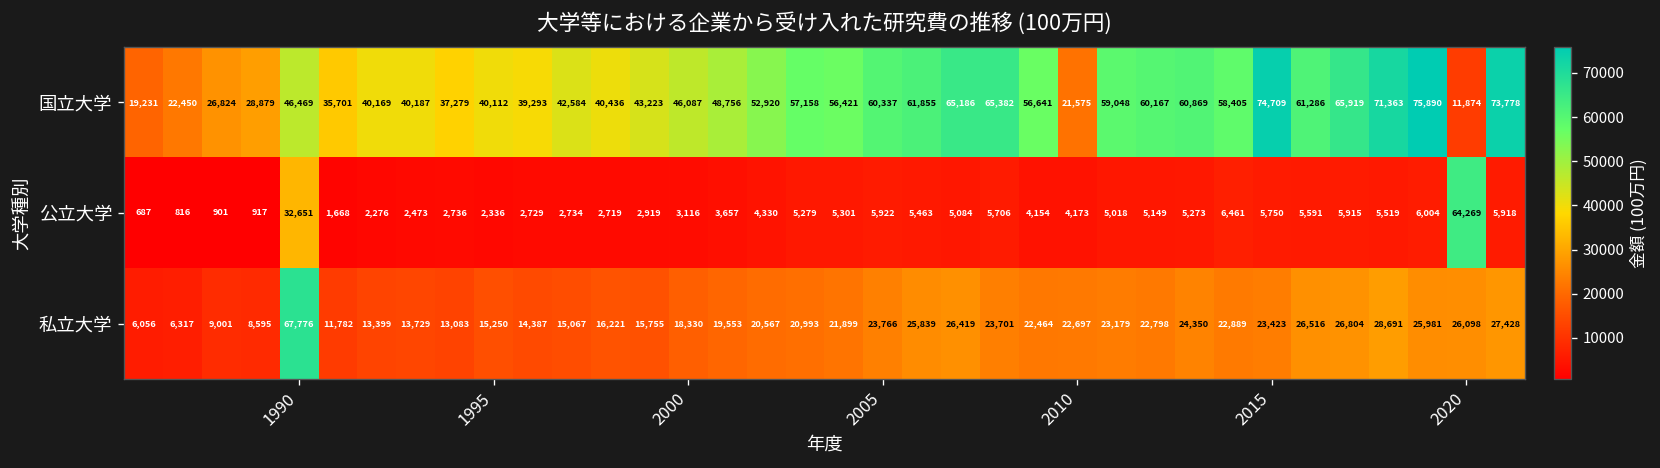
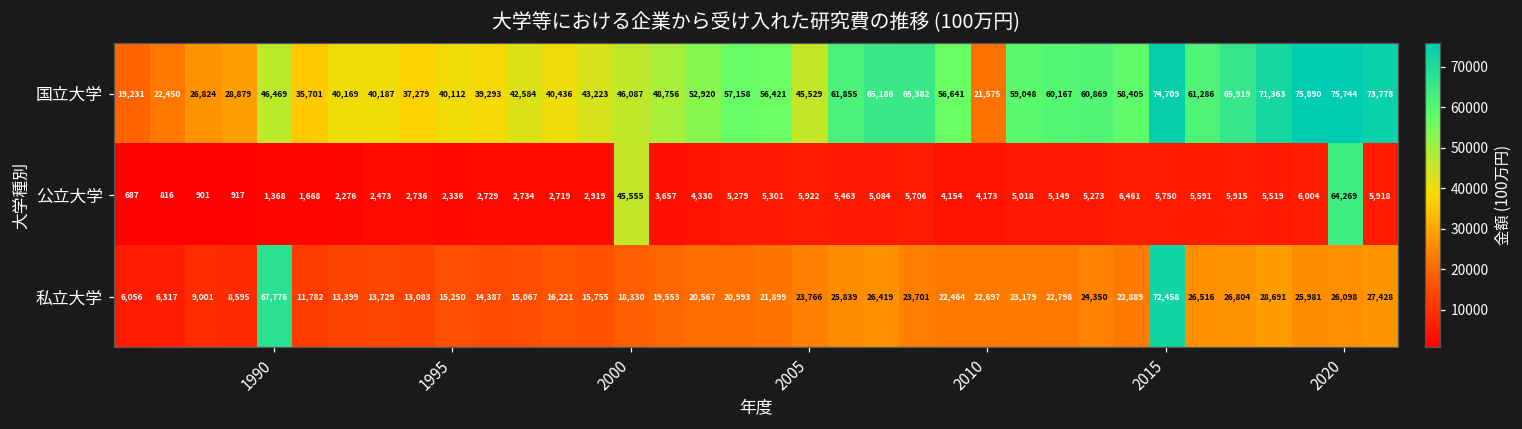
  {
    "国立大学": {
      "1990": "46,469",
      "1995": "40,112",
      "2000": "46,087",
-     "2005": "60,337",
+     "2005": "45,529",
      "2010": "21,575",
      "2015": "74,709",
-     "2020": "11,874"
+     "2020": "75,744"
    },
    "公立大学": {
-     "1990": "32,651",
+     "1990": "1,368",
      "1995": "2,336",
-     "2000": "3,116",
+     "2000": "45,555",
      "2005": "5,922",
      "2010": "4,173",
      "2015": "5,750",
      "2020": "64,269"
    },
    "私立大学": {
      "1990": "67,776",
      "1995": "15,250",
      "2000": "18,330",
      "2005": "23,766",
      "2010": "22,697",
-     "2015": "23,423",
+     "2015": "72,458",
      "2020": "26,098"
    }
  }
